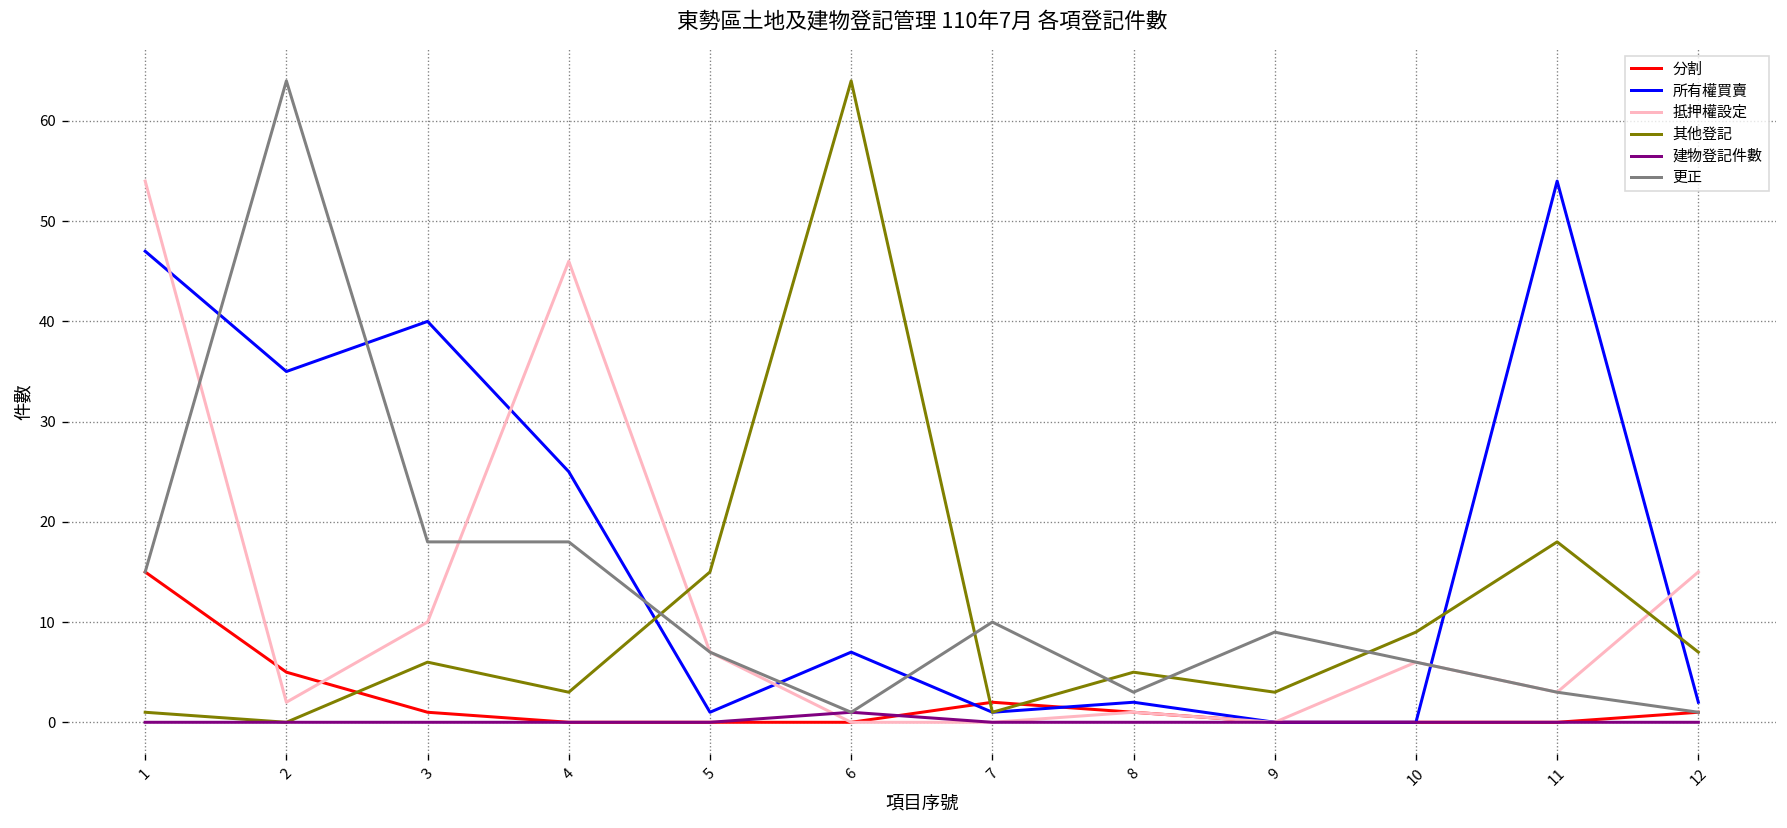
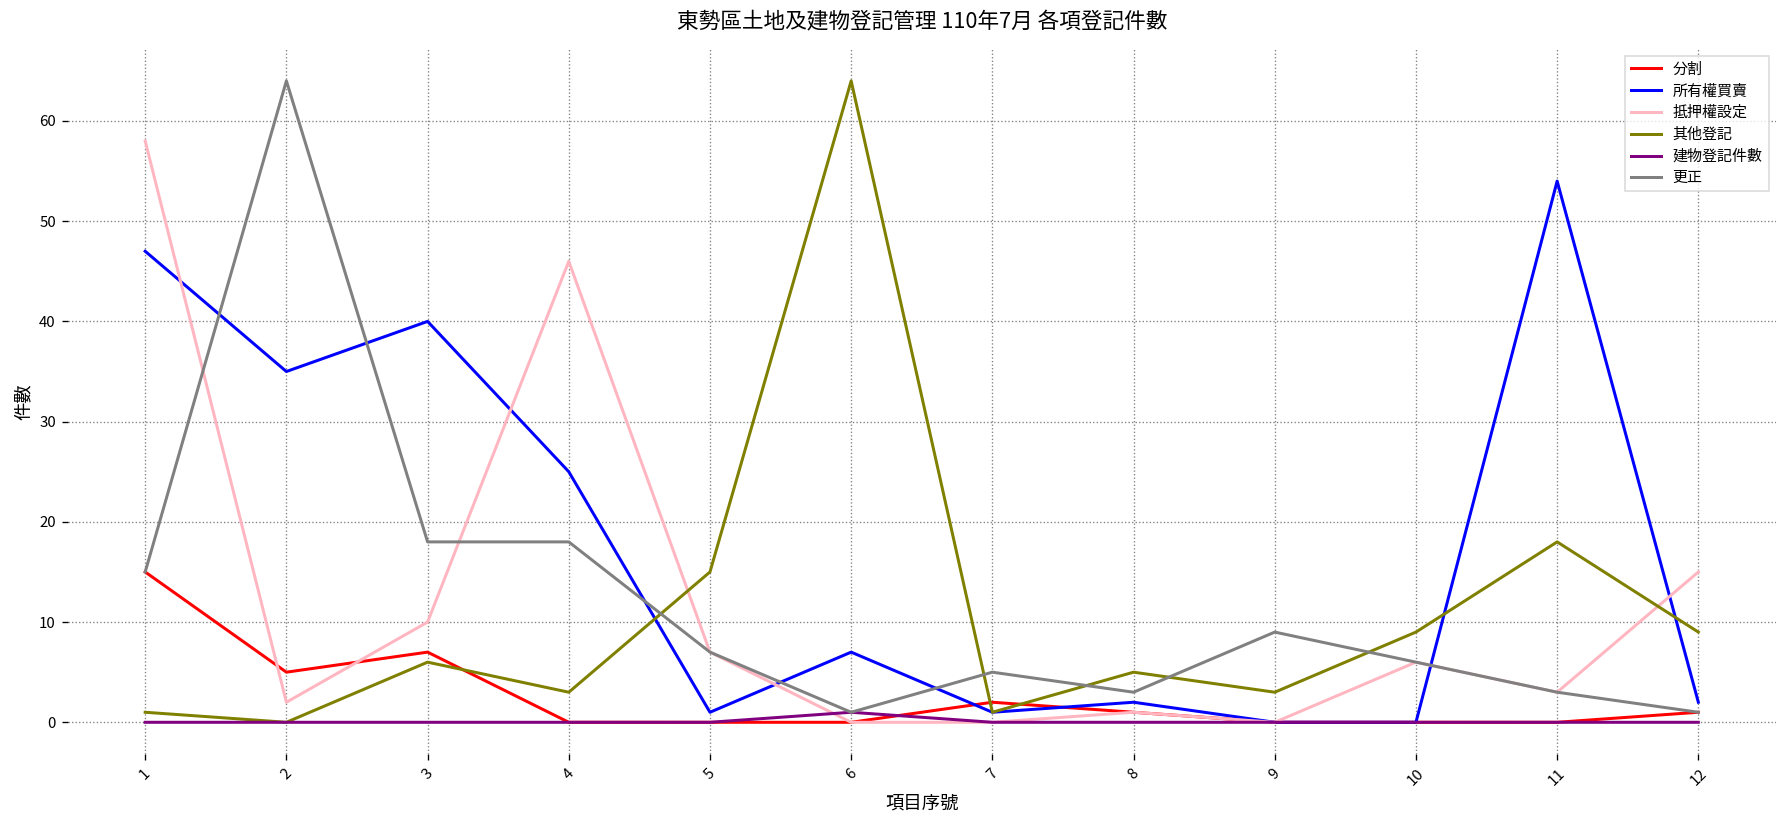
  {
    "分割": {
      "2": 5,
-     "3": 1,
+     "3": 7,
      "7": 2
    },
    "所有權買賣": {
      "1": 47,
      "2": 35,
      "3": 40,
      "4": 25,
      "5": 1,
      "6": 7,
      "8": 2,
      "11": 54,
      "12": 2
    },
    "抵押權設定": {
-     "1": 54,
+     "1": 58,
      "2": 2,
      "3": 10,
      "4": 46,
      "12": 15
    },
    "其他登記": {
      "1": 1,
      "3": 6,
      "4": 3,
      "5": 15,
      "6": 64,
      "8": 5,
      "9": 3,
      "10": 9,
      "11": 18,
-     "12": 7
+     "12": 9
    },
    "建物登記件數": {
      "1": 0,
      "3": 0,
      "8": 0,
      "12": 0
    },
    "更正": {
      "2": 64,
      "3": 18,
      "4": 18,
-     "7": 10,
+     "7": 5,
      "8": 3,
      "9": 9
    }
  }
